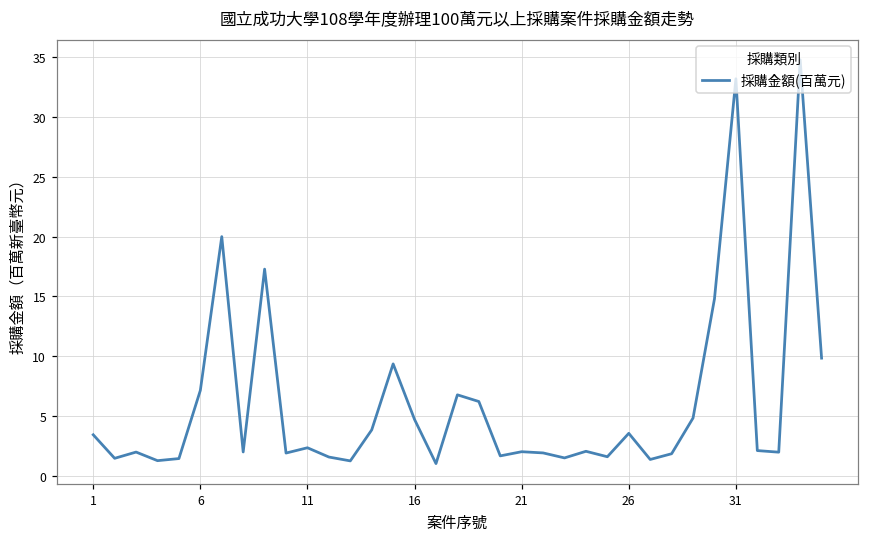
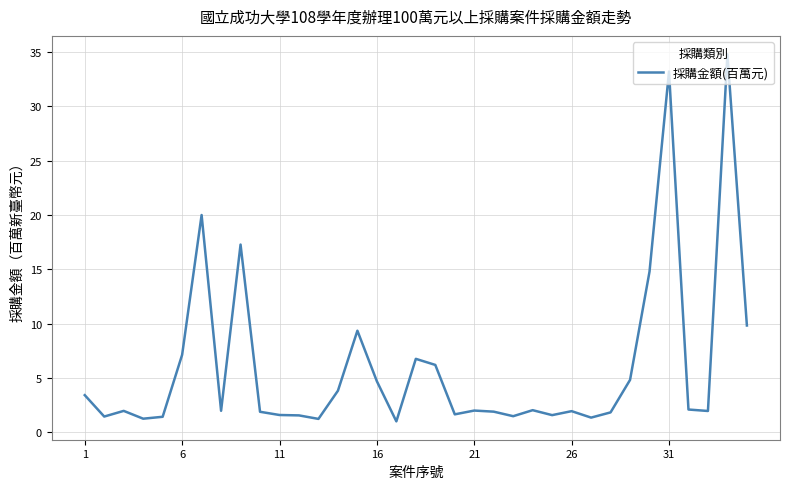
  {
    "1": 3.4,
    "6": 7.1,
-   "11": 2.3,
+   "11": 1.6,
    "16": 4.7,
    "21": 2.0,
-   "26": 3.5
+   "26": 1.9
  }
